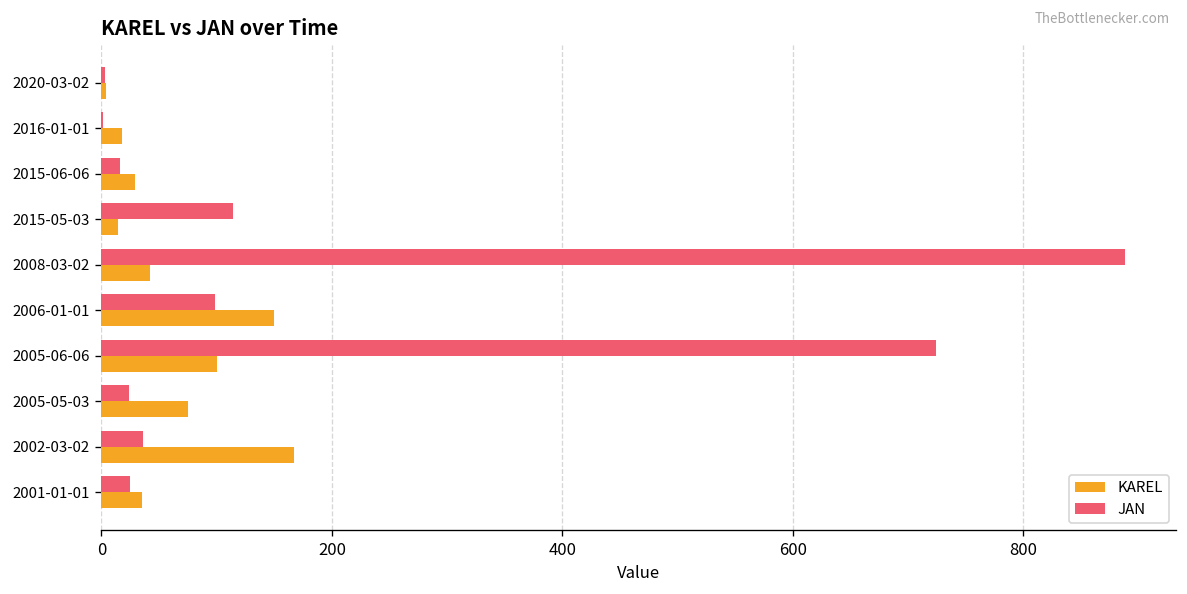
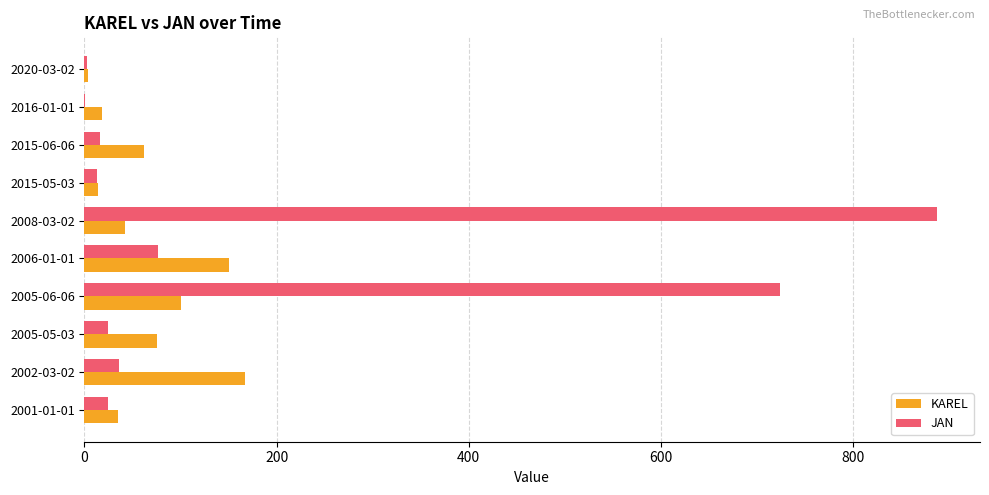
  {
    "KAREL": {
      "2020-03-02": 0,
      "2016-01-01": 20,
-     "2015-06-06": 30,
+     "2015-06-06": 60,
      "2015-05-03": 10,
      "2008-03-02": 40,
      "2006-01-01": 150,
      "2005-06-06": 100,
      "2005-05-03": 80,
      "2002-03-02": 170,
      "2001-01-01": 40
    },
    "JAN": {
      "2020-03-02": 0,
      "2015-06-06": 20,
-     "2015-05-03": 110,
+     "2015-05-03": 10,
      "2008-03-02": 890,
-     "2006-01-01": 100,
+     "2006-01-01": 80,
      "2005-06-06": 720,
      "2005-05-03": 20,
      "2002-03-02": 40,
      "2001-01-01": 30
    }
  }
